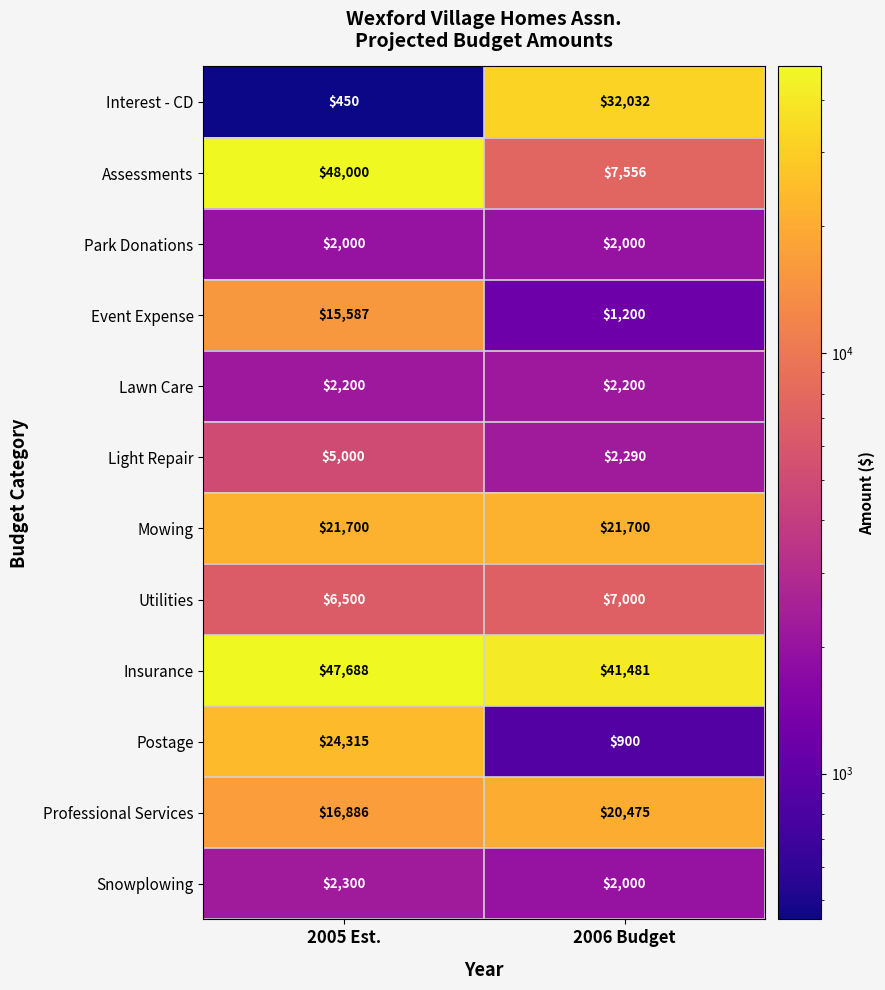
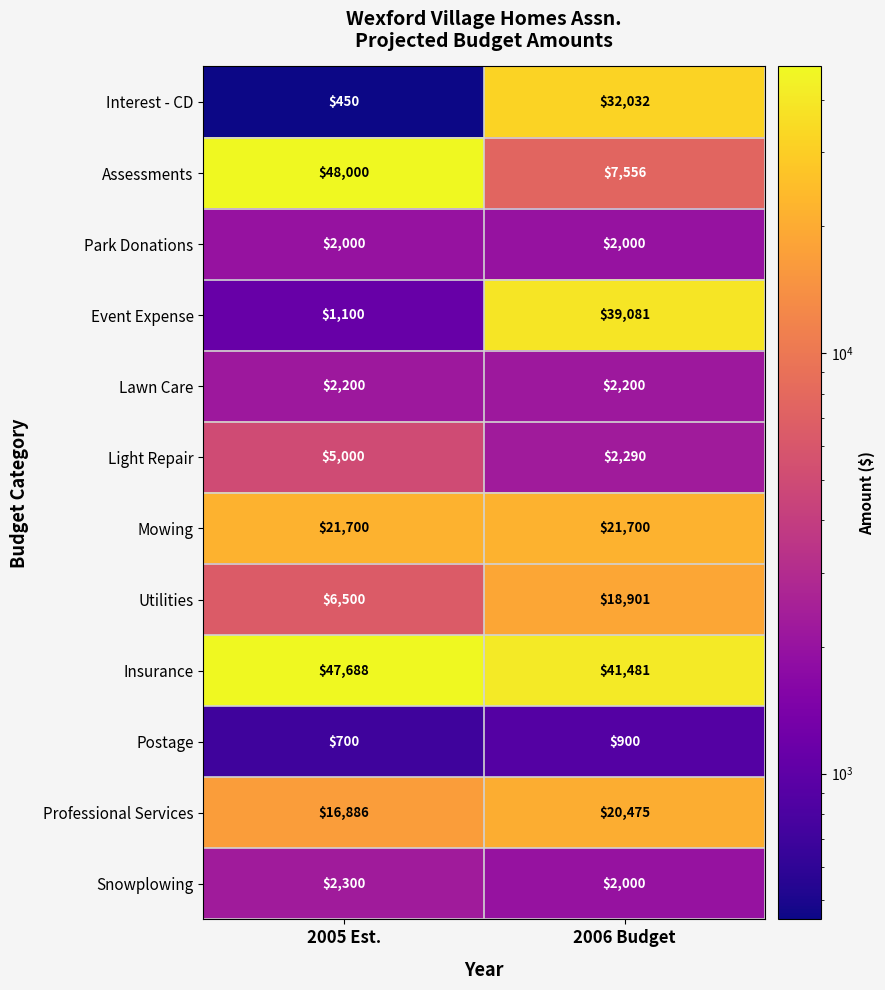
  {
    "Interest - CD": {
      "2005 Est.": "$450",
      "2006 Budget": "$32,032"
    },
    "Assessments": {
      "2005 Est.": "$48,000",
      "2006 Budget": "$7,556"
    },
    "Park Donations": {
      "2005 Est.": "$2,000",
      "2006 Budget": "$2,000"
    },
    "Event Expense": {
-     "2005 Est.": "$15,587",
-     "2006 Budget": "$1,200"
+     "2005 Est.": "$1,100",
+     "2006 Budget": "$39,081"
    },
    "Lawn Care": {
      "2005 Est.": "$2,200",
      "2006 Budget": "$2,200"
    },
    "Light Repair": {
      "2005 Est.": "$5,000",
      "2006 Budget": "$2,290"
    },
    "Mowing": {
      "2005 Est.": "$21,700",
      "2006 Budget": "$21,700"
    },
    "Utilities": {
      "2005 Est.": "$6,500",
-     "2006 Budget": "$7,000"
+     "2006 Budget": "$18,901"
    },
    "Insurance": {
      "2005 Est.": "$47,688",
      "2006 Budget": "$41,481"
    },
    "Postage": {
-     "2005 Est.": "$24,315",
+     "2005 Est.": "$700",
      "2006 Budget": "$900"
    },
    "Professional Services": {
      "2005 Est.": "$16,886",
      "2006 Budget": "$20,475"
    },
    "Snowplowing": {
      "2005 Est.": "$2,300",
      "2006 Budget": "$2,000"
    }
  }
